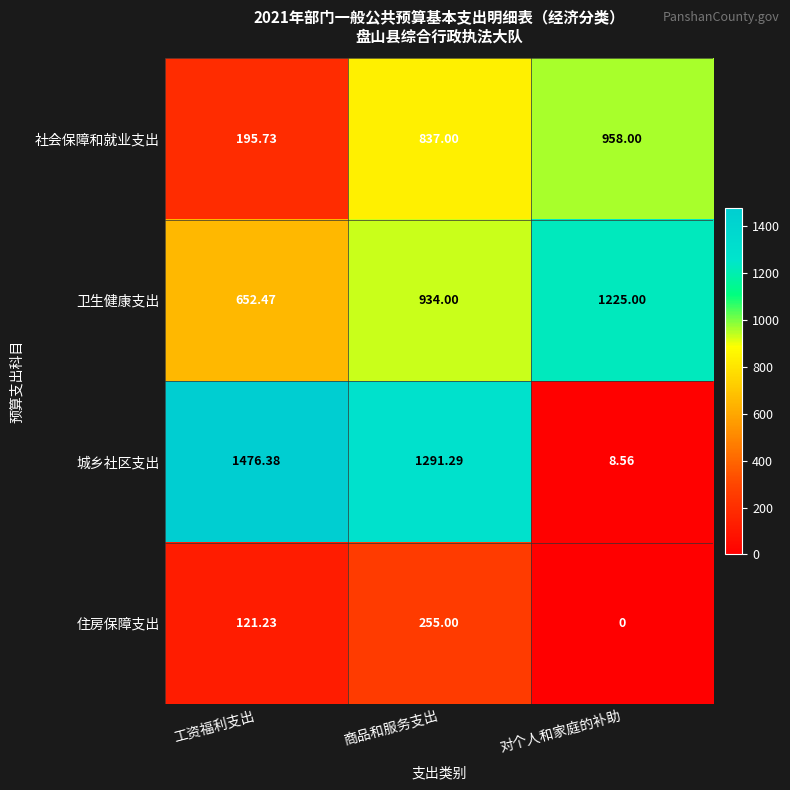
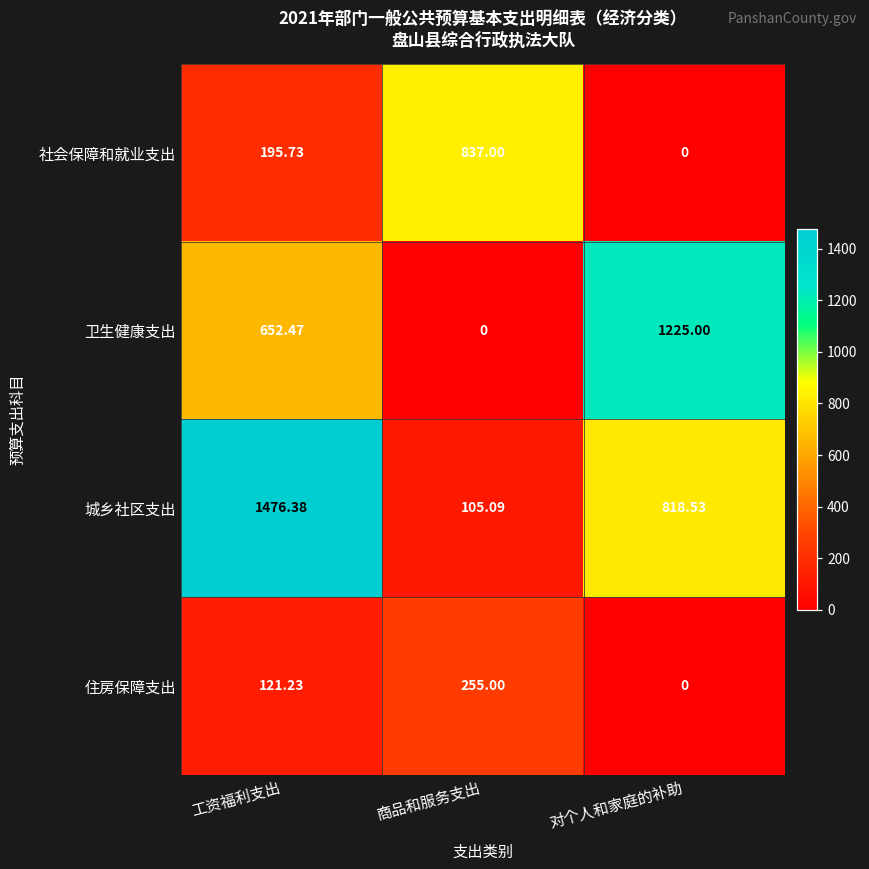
  {
    "社会保障和就业支出": {
      "工资福利支出": 195.73,
      "商品和服务支出": 837.00,
-     "对个人和家庭的补助": 958.00
+     "对个人和家庭的补助": 0
    },
    "卫生健康支出": {
      "工资福利支出": 652.47,
-     "商品和服务支出": 934.00,
+     "商品和服务支出": 0,
      "对个人和家庭的补助": 1225.00
    },
    "城乡社区支出": {
      "工资福利支出": 1476.38,
-     "商品和服务支出": 1291.29,
-     "对个人和家庭的补助": 8.56
+     "商品和服务支出": 105.09,
+     "对个人和家庭的补助": 818.53
    },
    "住房保障支出": {
      "工资福利支出": 121.23,
      "商品和服务支出": 255.00,
      "对个人和家庭的补助": 0
    }
  }
